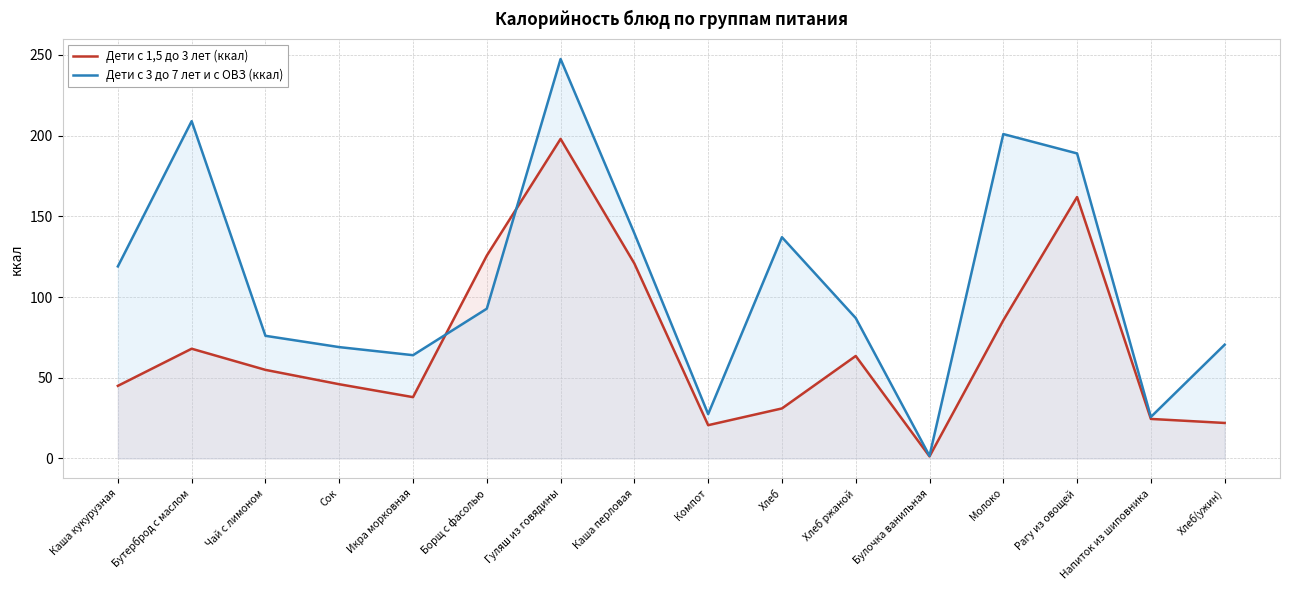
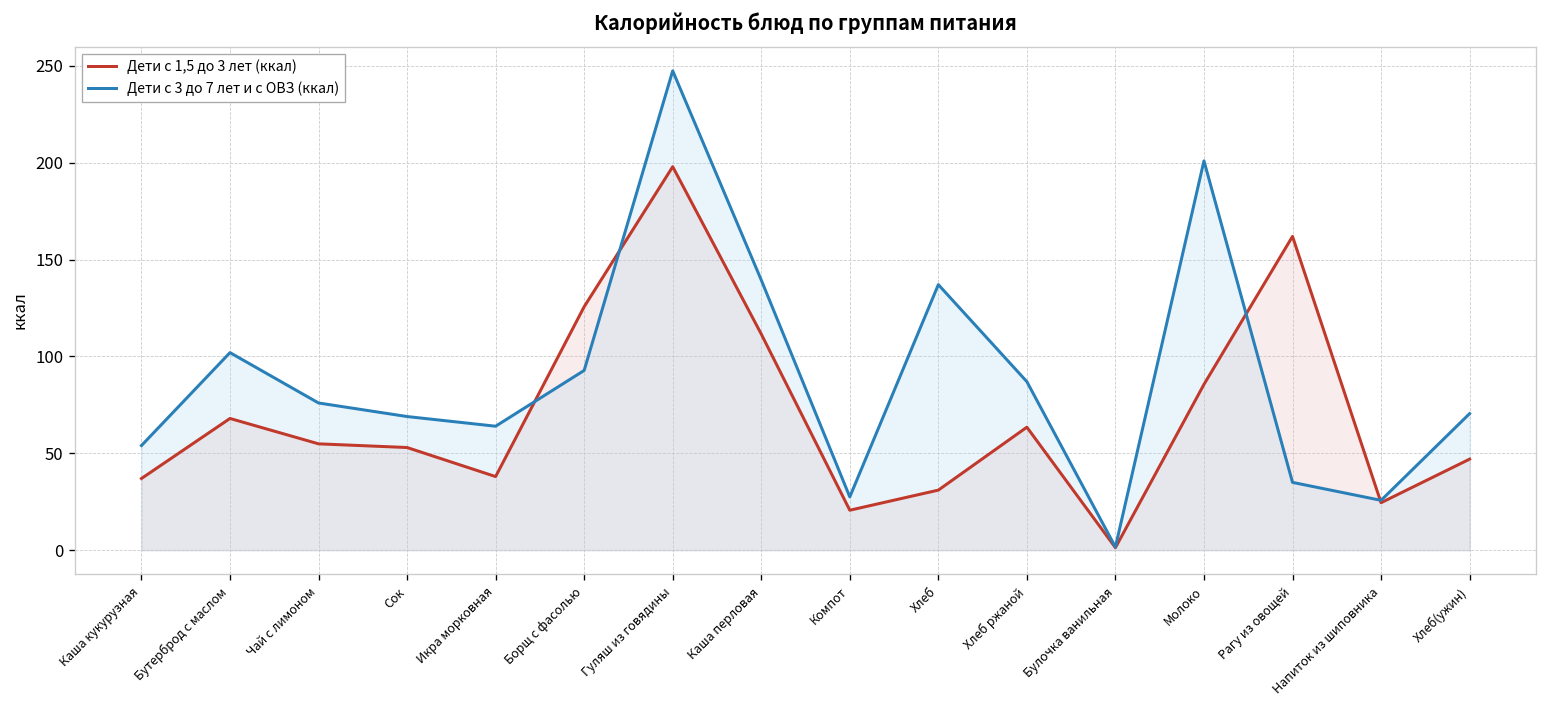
  {
    "Дети с 1,5 до 3 лет (ккал)": {
-     "Каша кукурузная": 45,
+     "Каша кукурузная": 37,
      "Бутерброд с маслом": 68,
      "Чай с лимоном": 55,
-     "Сок": 46,
+     "Сок": 53,
      "Икра морковная": 38,
      "Борщ с фасолью": 126,
      "Гуляш из говядины": 198,
-     "Каша перловая": 121,
+     "Каша перловая": 112,
      "Компот": 21,
      "Хлеб": 31,
      "Хлеб ржаной": 64,
      "Молоко": 86,
      "Рагу из овощей": 162,
-     "Хлеб(ужин)": 22
+     "Хлеб(ужин)": 47
    },
    "Дети с 3 до 7 лет и с ОВЗ (ккал)": {
-     "Каша кукурузная": 119,
-     "Бутерброд с маслом": 209,
+     "Каша кукурузная": 54,
+     "Бутерброд с маслом": 102,
      "Чай с лимоном": 76,
      "Сок": 69,
      "Икра морковная": 64,
      "Борщ с фасолью": 93,
      "Гуляш из говядины": 248,
      "Каша перловая": 140,
      "Компот": 28,
      "Хлеб": 137,
      "Хлеб ржаной": 87,
      "Молоко": 201,
-     "Рагу из овощей": 189,
+     "Рагу из овощей": 35,
      "Хлеб(ужин)": 71
    }
  }
